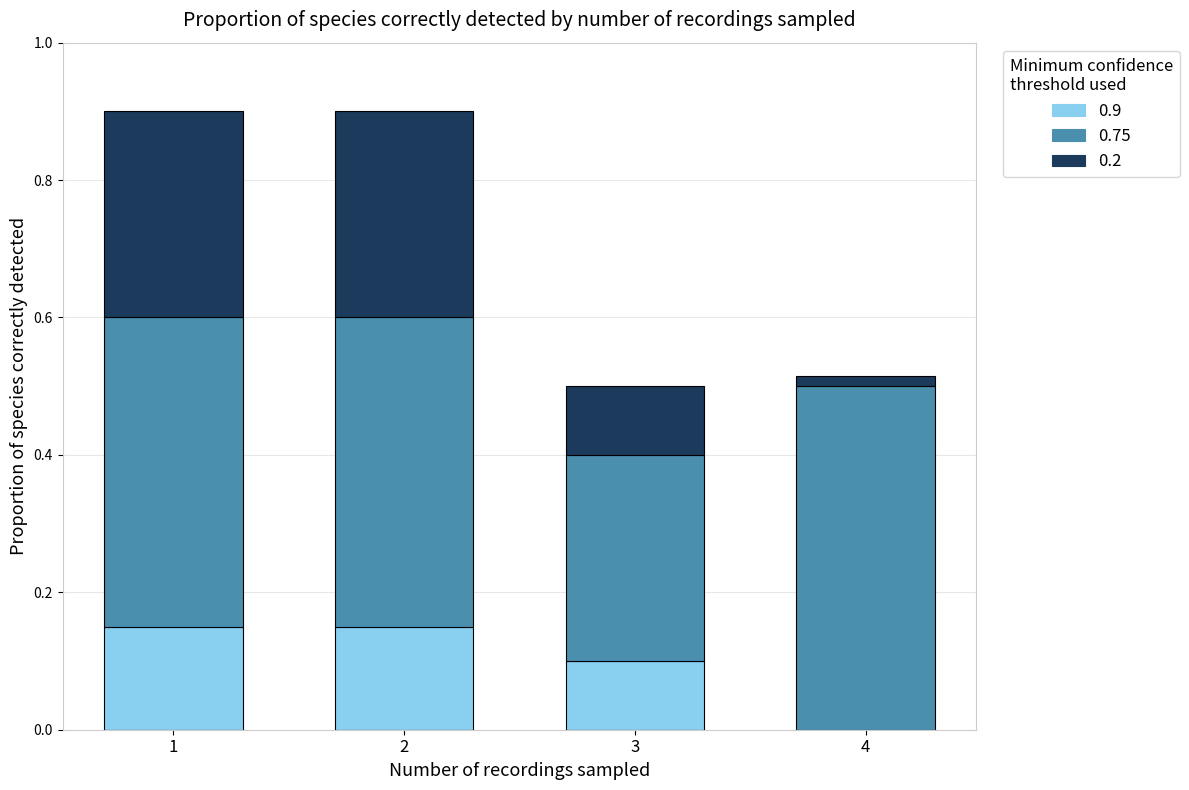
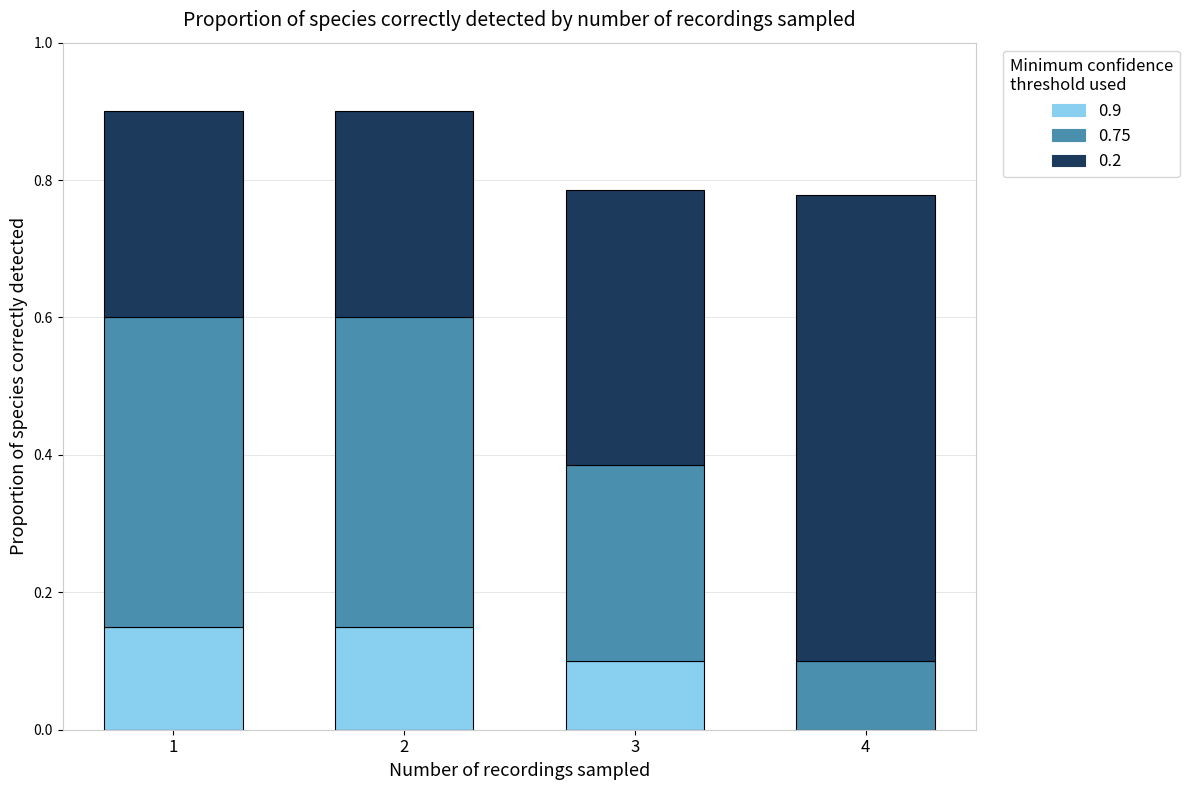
  {
    "0.9": {
      "1": 0.15,
      "2": 0.15,
      "3": 0.10,
      "4": 0.00
    },
    "0.75": {
      "1": 0.45,
      "2": 0.45,
-     "3": 0.30,
-     "4": 0.5
+     "3": 0.29,
+     "4": 0.1
    },
    "0.2": {
      "1": 0.30,
      "2": 0.30,
-     "3": 0.1,
-     "4": 0.02
+     "3": 0.4,
+     "4": 0.68
    }
  }
